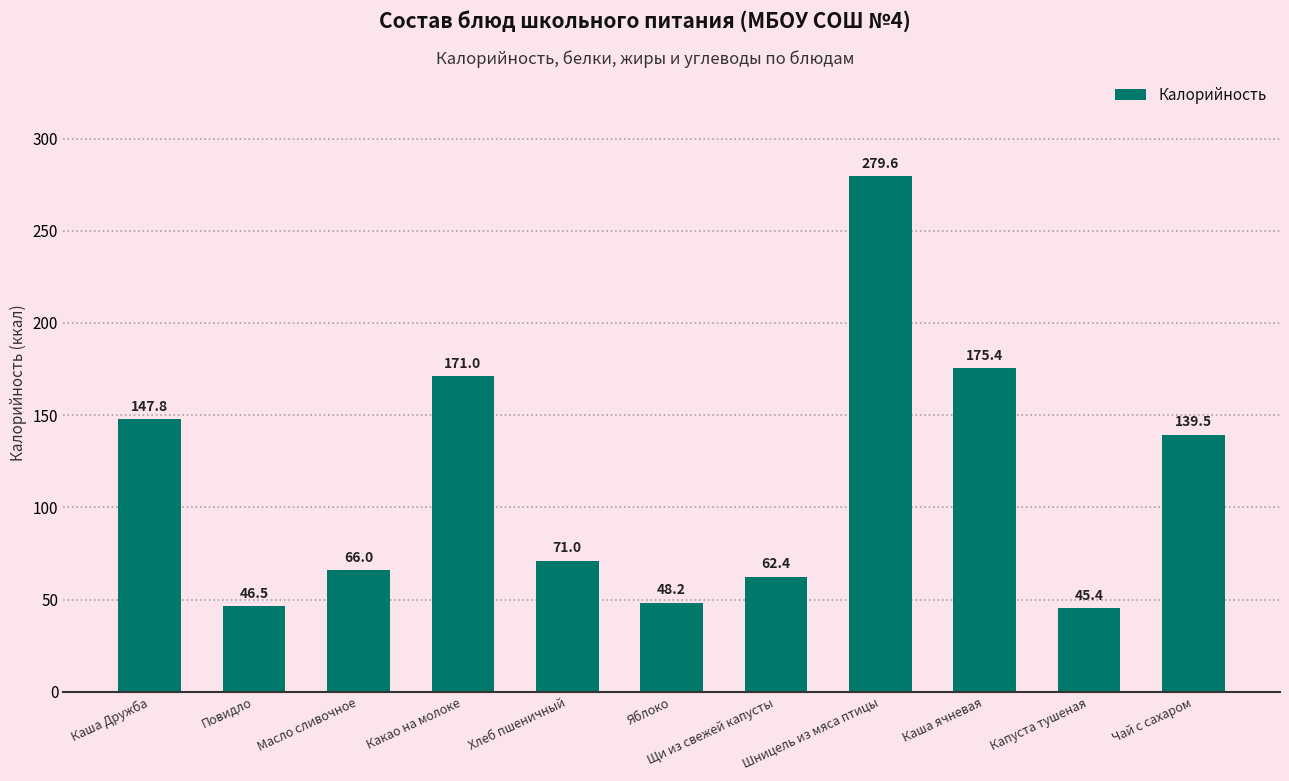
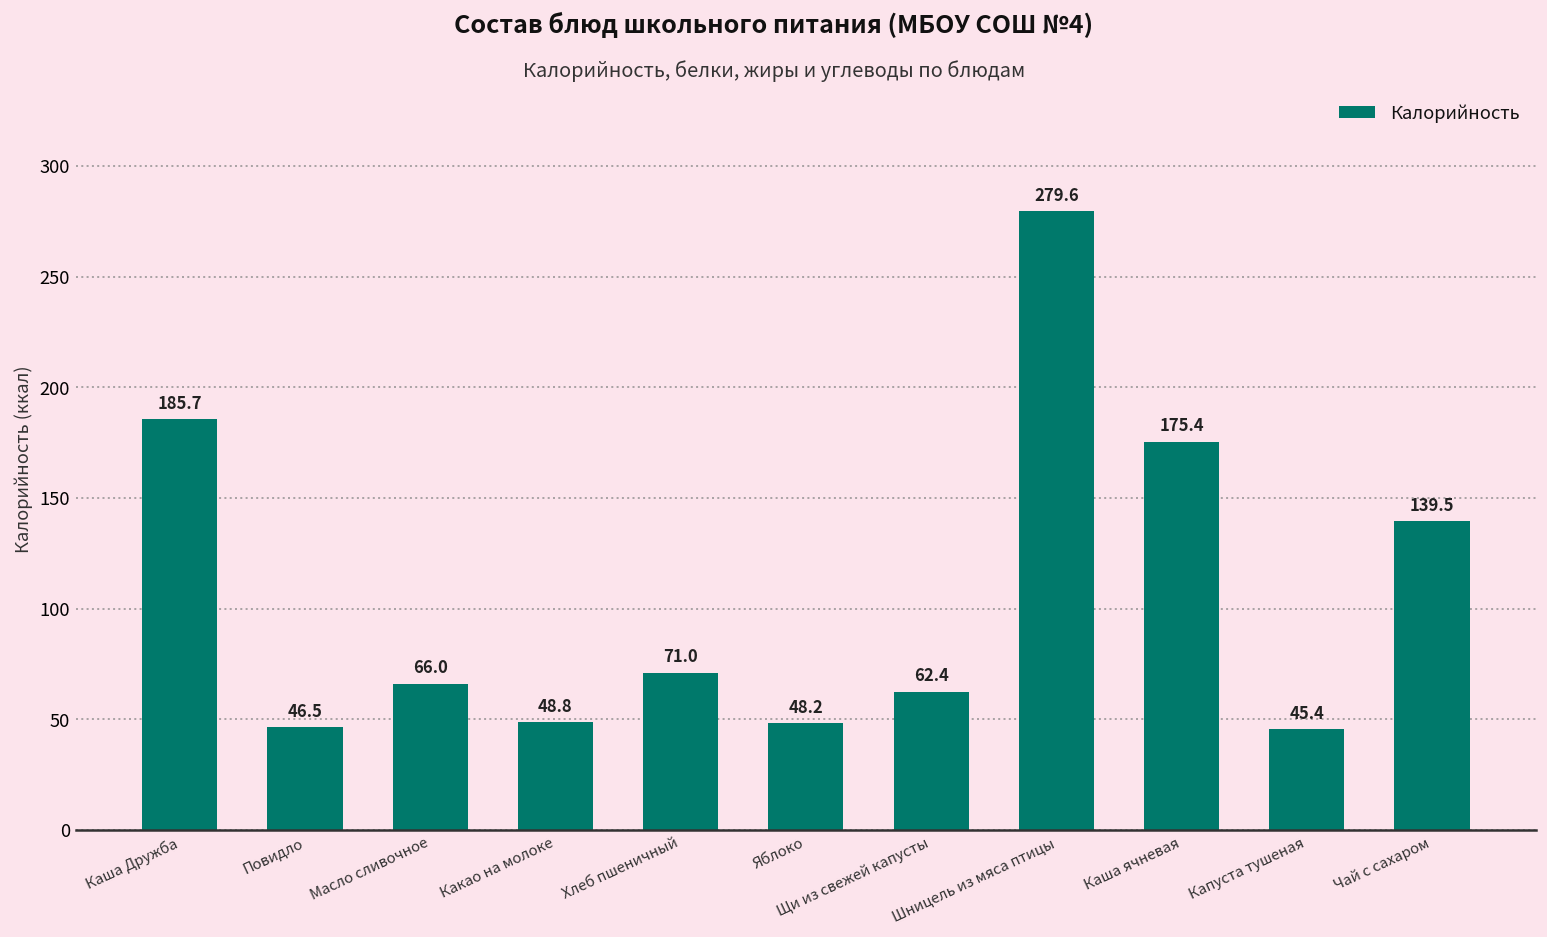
  {
-   "Каша Дружба": 147.8,
+   "Каша Дружба": 185.7,
    "Повидло": 46.5,
    "Масло сливочное": 66.0,
-   "Какао на молоке": 171.0,
+   "Какао на молоке": 48.8,
    "Хлеб пшеничный": 71.0,
    "Яблоко": 48.2,
    "Щи из свежей капусты": 62.4,
    "Шницель из мяса птицы": 279.6,
    "Каша ячневая": 175.4,
    "Капуста тушеная": 45.4,
    "Чай с сахаром": 139.5
  }
